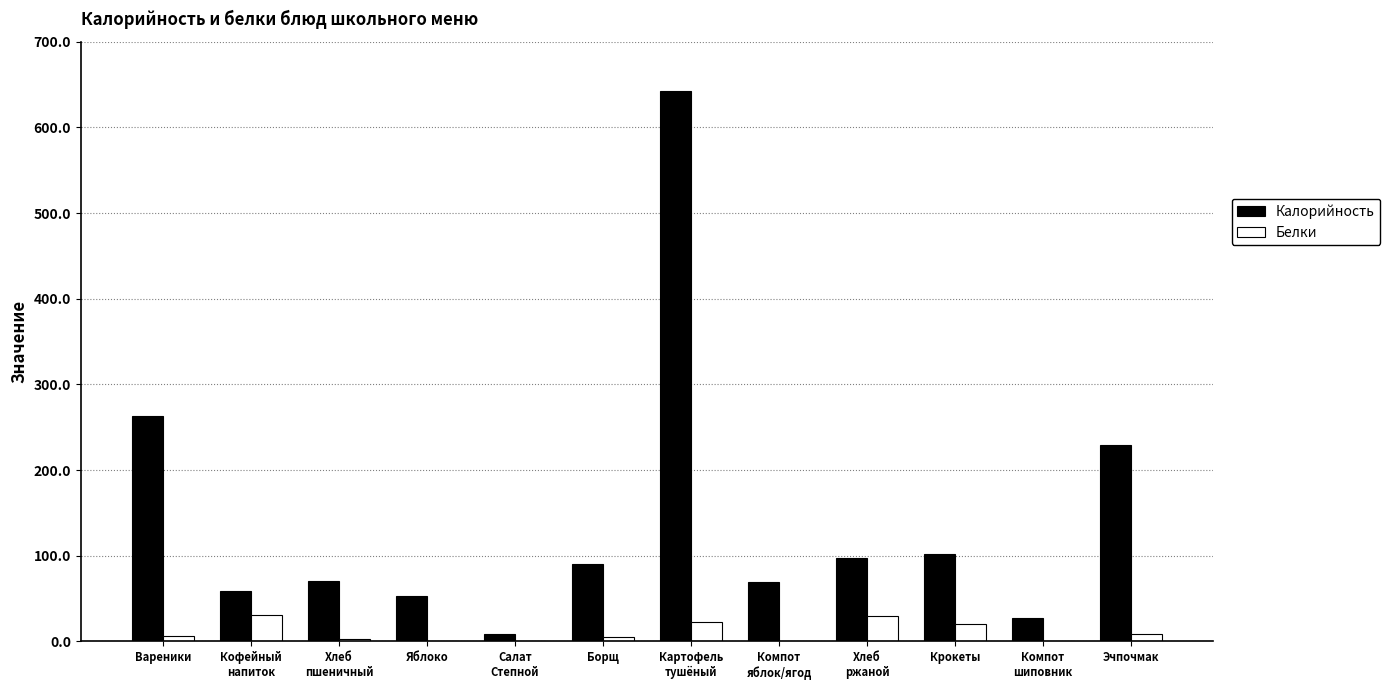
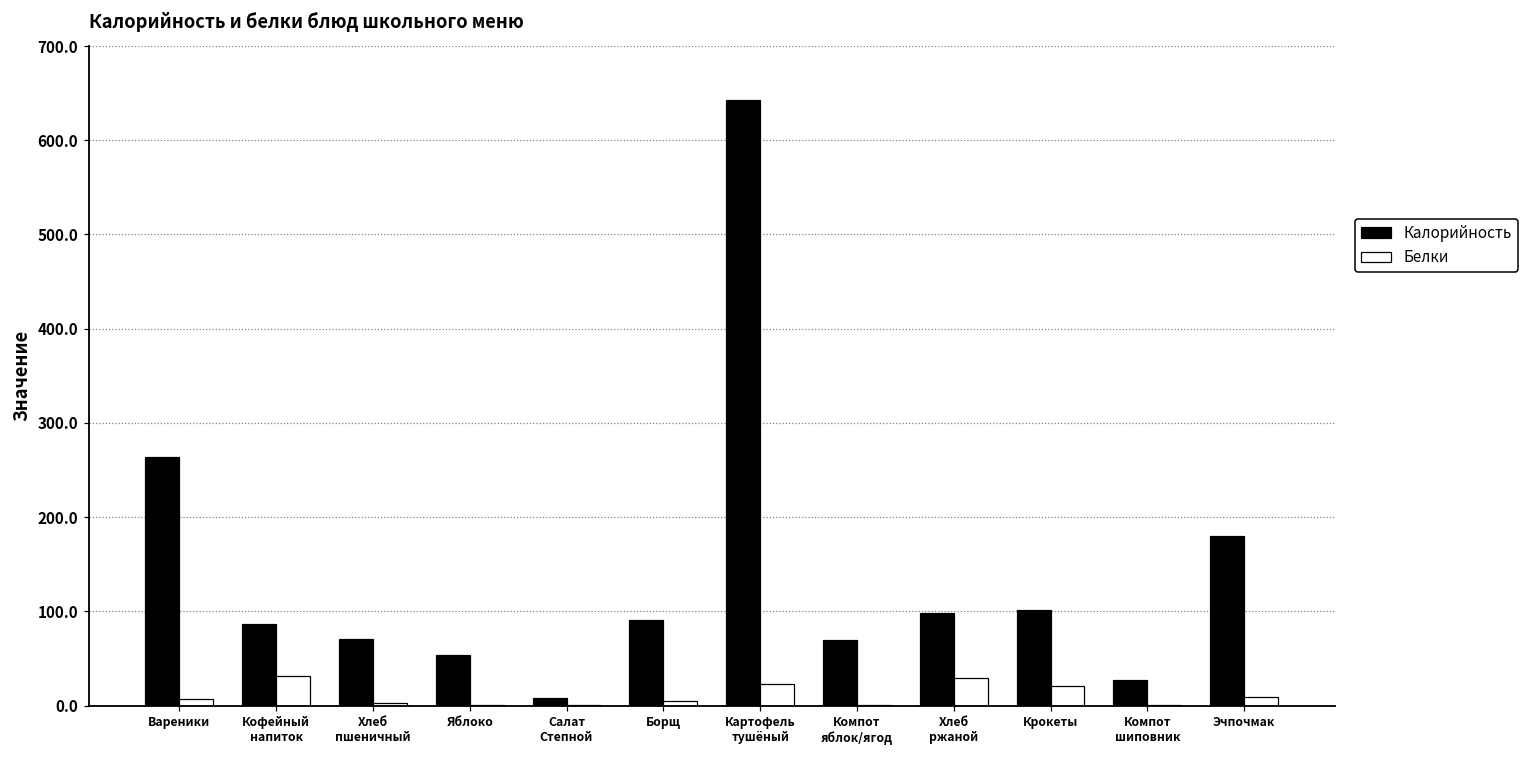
  {
    "Калорийность": {
      "Вареники": 260,
-     "Кофейный напиток": 60,
+     "Кофейный напиток": 90,
      "Хлеб пшеничный": 70,
      "Яблоко": 50,
      "Салат Степной": 10,
      "Борщ": 90,
      "Картофель тушёный": 640,
      "Компот яблок/ягод": 70,
      "Хлеб ржаной": 100,
      "Крокеты": 100,
      "Компот шиповник": 30,
-     "Эчпочмак": 230
+     "Эчпочмак": 180
    },
    "Белки": {
      "Вареники": 10,
      "Кофейный напиток": 30,
      "Борщ": 10,
      "Картофель тушёный": 20,
      "Хлеб ржаной": 30,
      "Крокеты": 20,
      "Эчпочмак": 10
    }
  }
